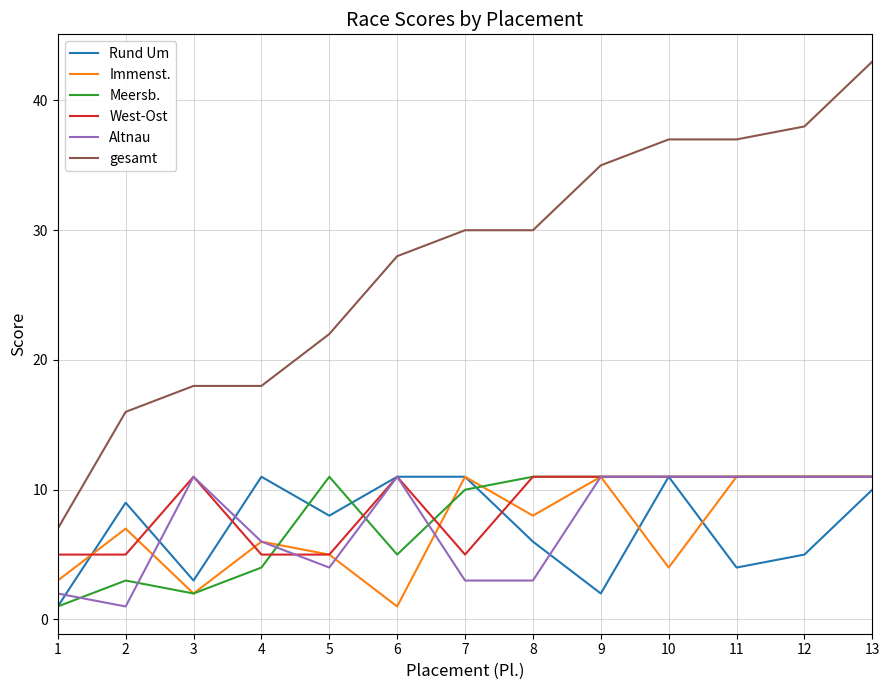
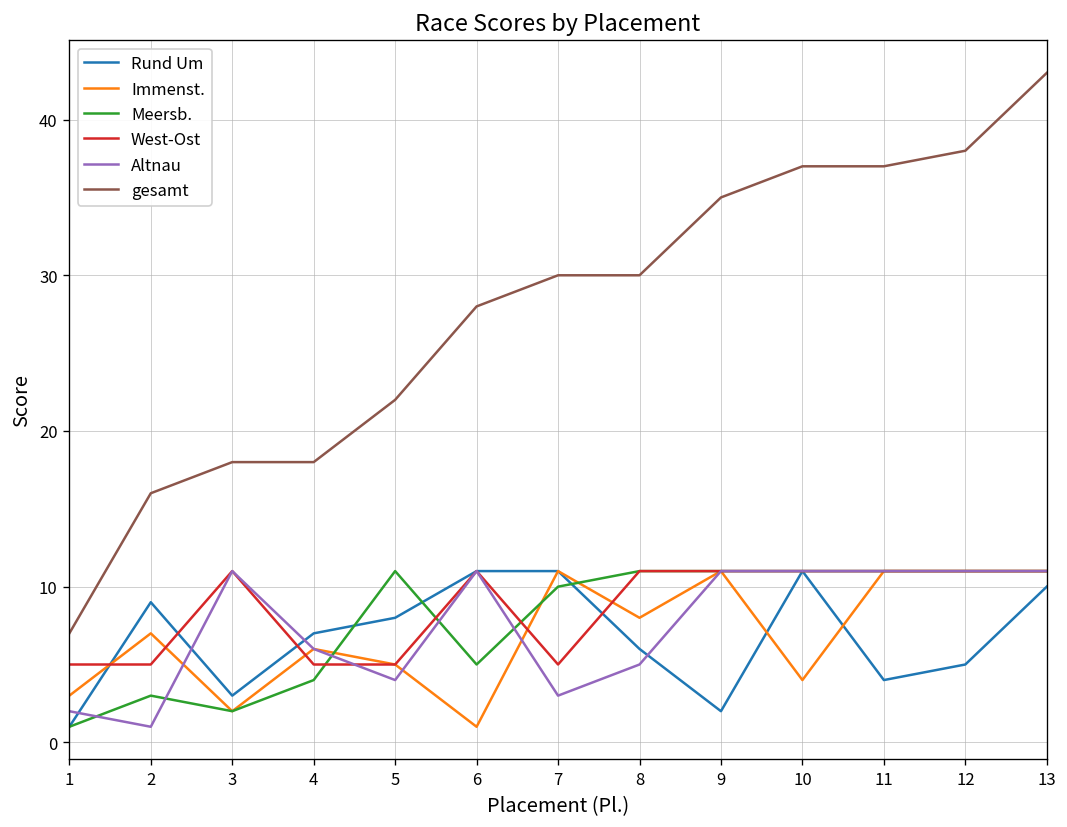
  {
    "Rund Um": {
      "2": 9,
      "3": 3,
-     "4": 11,
+     "4": 7,
      "5": 8,
      "8": 6,
      "9": 2,
      "11": 4,
      "12": 5,
      "13": 10
    },
    "Immenst.": {
      "1": 3,
      "2": 7,
      "6": 1,
      "8": 8,
      "10": 4
    },
    "Meersb.": {
      "2": 3,
      "4": 4,
      "5": 11,
      "6": 5,
      "7": 10
    },
    "West-Ost": {
      "1": 5,
      "2": 5,
      "4": 5,
      "7": 5
    },
    "Altnau": {
      "1": 2,
      "2": 1,
      "5": 4,
      "7": 3,
-     "8": 3
+     "8": 5
    },
    "gesamt": {
      "1": 7,
      "2": 16,
      "3": 18,
      "4": 18,
      "5": 22,
      "6": 28,
      "7": 30,
      "8": 30,
      "9": 35,
      "10": 37,
      "11": 37,
      "12": 38,
      "13": 43
    }
  }
